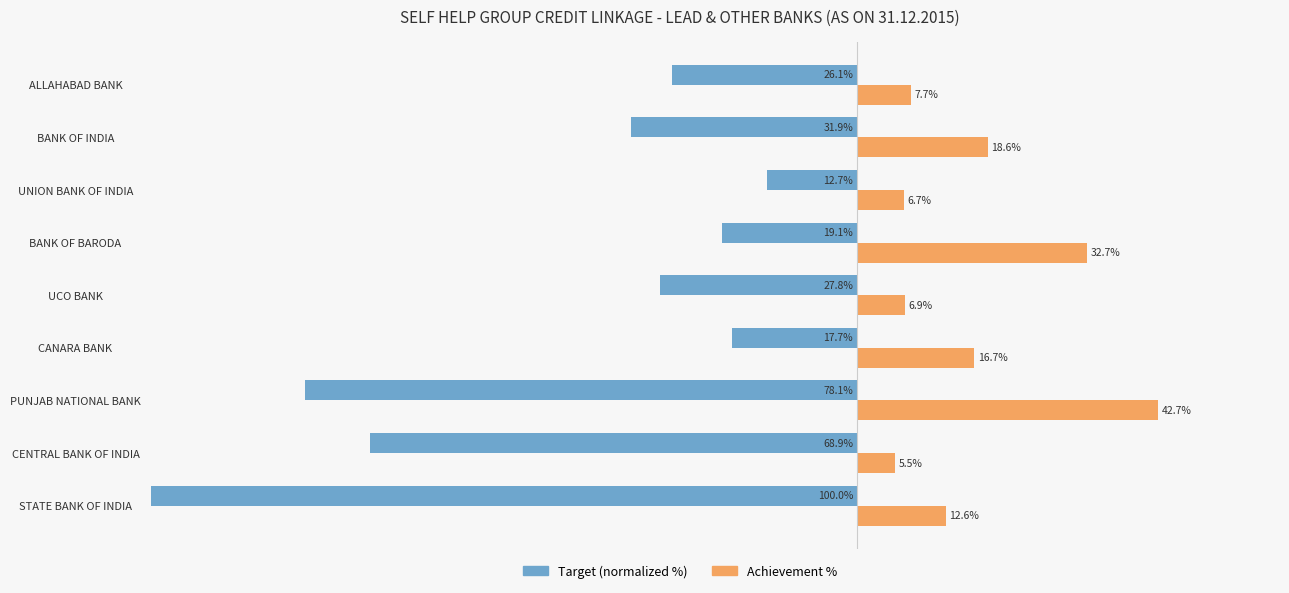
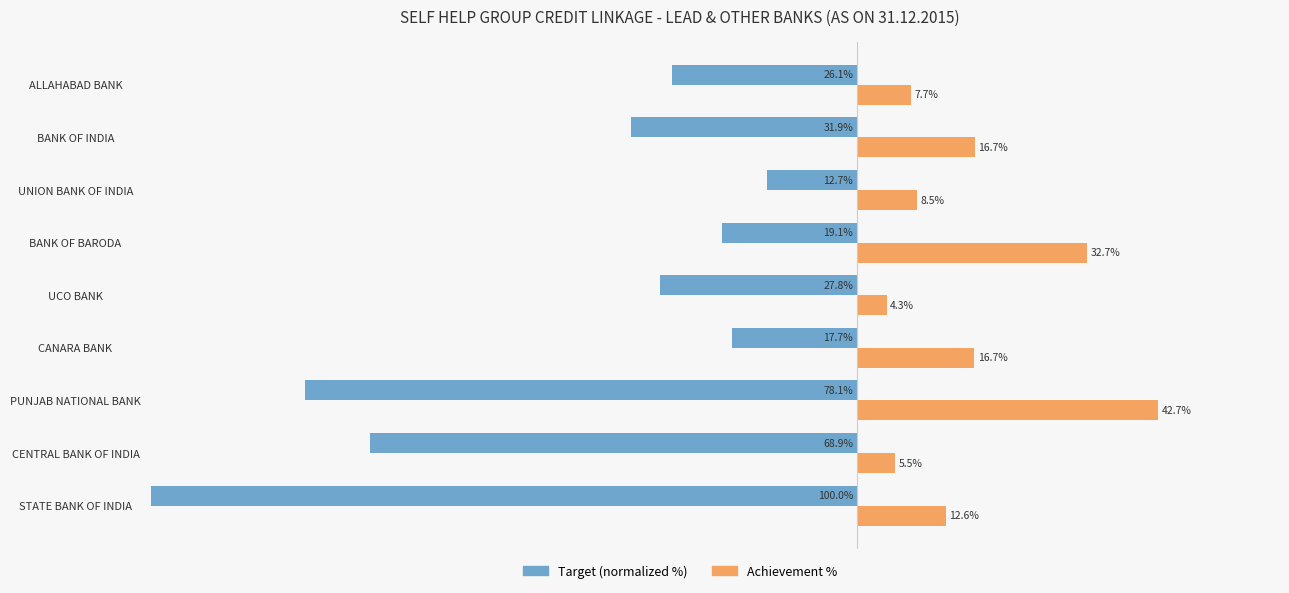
  {
    "Achievement %": {
      "ALLAHABAD BANK": "7.7%",
-     "BANK OF INDIA": "18.6%",
-     "UNION BANK OF INDIA": "6.7%",
+     "BANK OF INDIA": "16.7%",
+     "UNION BANK OF INDIA": "8.5%",
      "BANK OF BARODA": "32.7%",
-     "UCO BANK": "6.9%",
+     "UCO BANK": "4.3%",
      "CANARA BANK": "16.7%",
      "PUNJAB NATIONAL BANK": "42.7%",
      "CENTRAL BANK OF INDIA": "5.5%",
      "STATE BANK OF INDIA": "12.6%"
    }
  }
